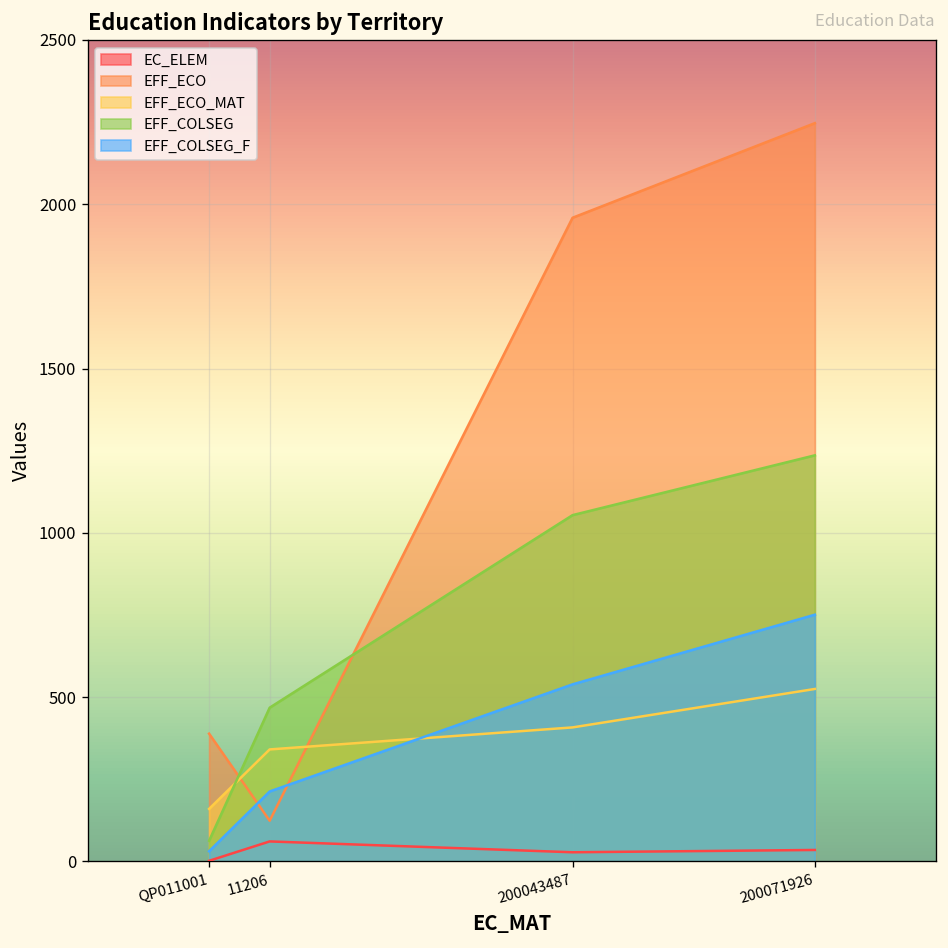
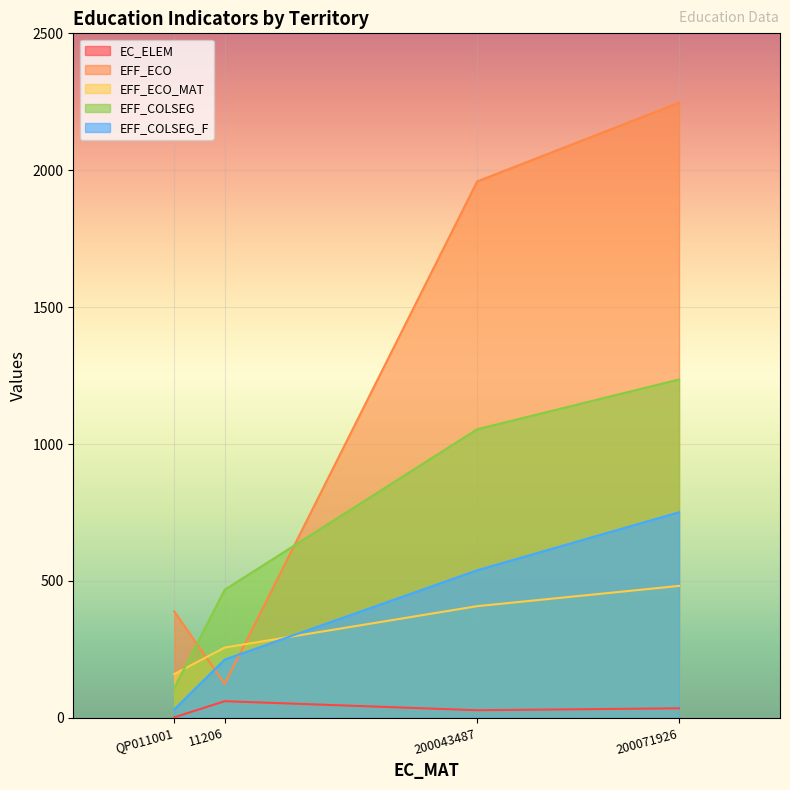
  {
    "EC_ELEM": {
      "QP011001": 0,
      "11206": 60,
      "200043487": 30,
      "200071926": 40
    },
    "EFF_ECO": {
      "QP011001": 390,
      "11206": 120,
      "200043487": 1960,
      "200071926": 2250
    },
    "EFF_ECO_MAT": {
      "QP011001": 160,
-     "11206": 340,
+     "11206": 260,
      "200043487": 410,
-     "200071926": 530
+     "200071926": 480
    },
    "EFF_COLSEG": {
-     "QP011001": 60,
+     "QP011001": 110,
      "11206": 470,
      "200043487": 1050,
      "200071926": 1240
    },
    "EFF_COLSEG_F": {
      "QP011001": 30,
      "11206": 210,
      "200043487": 540,
      "200071926": 750
    }
  }
